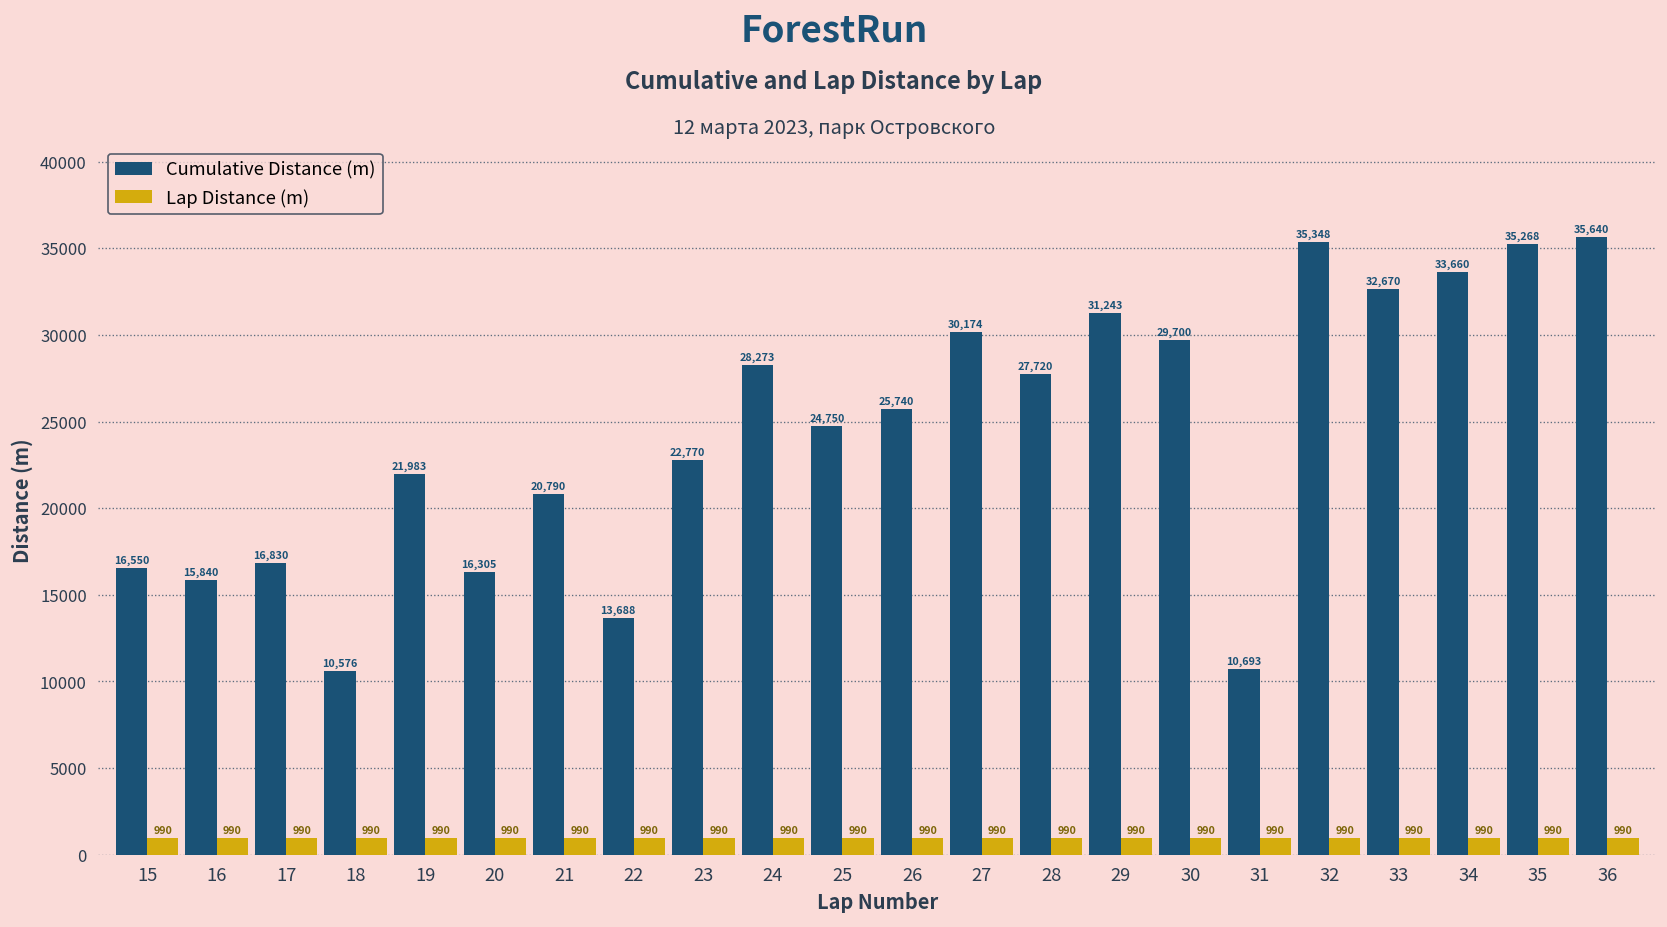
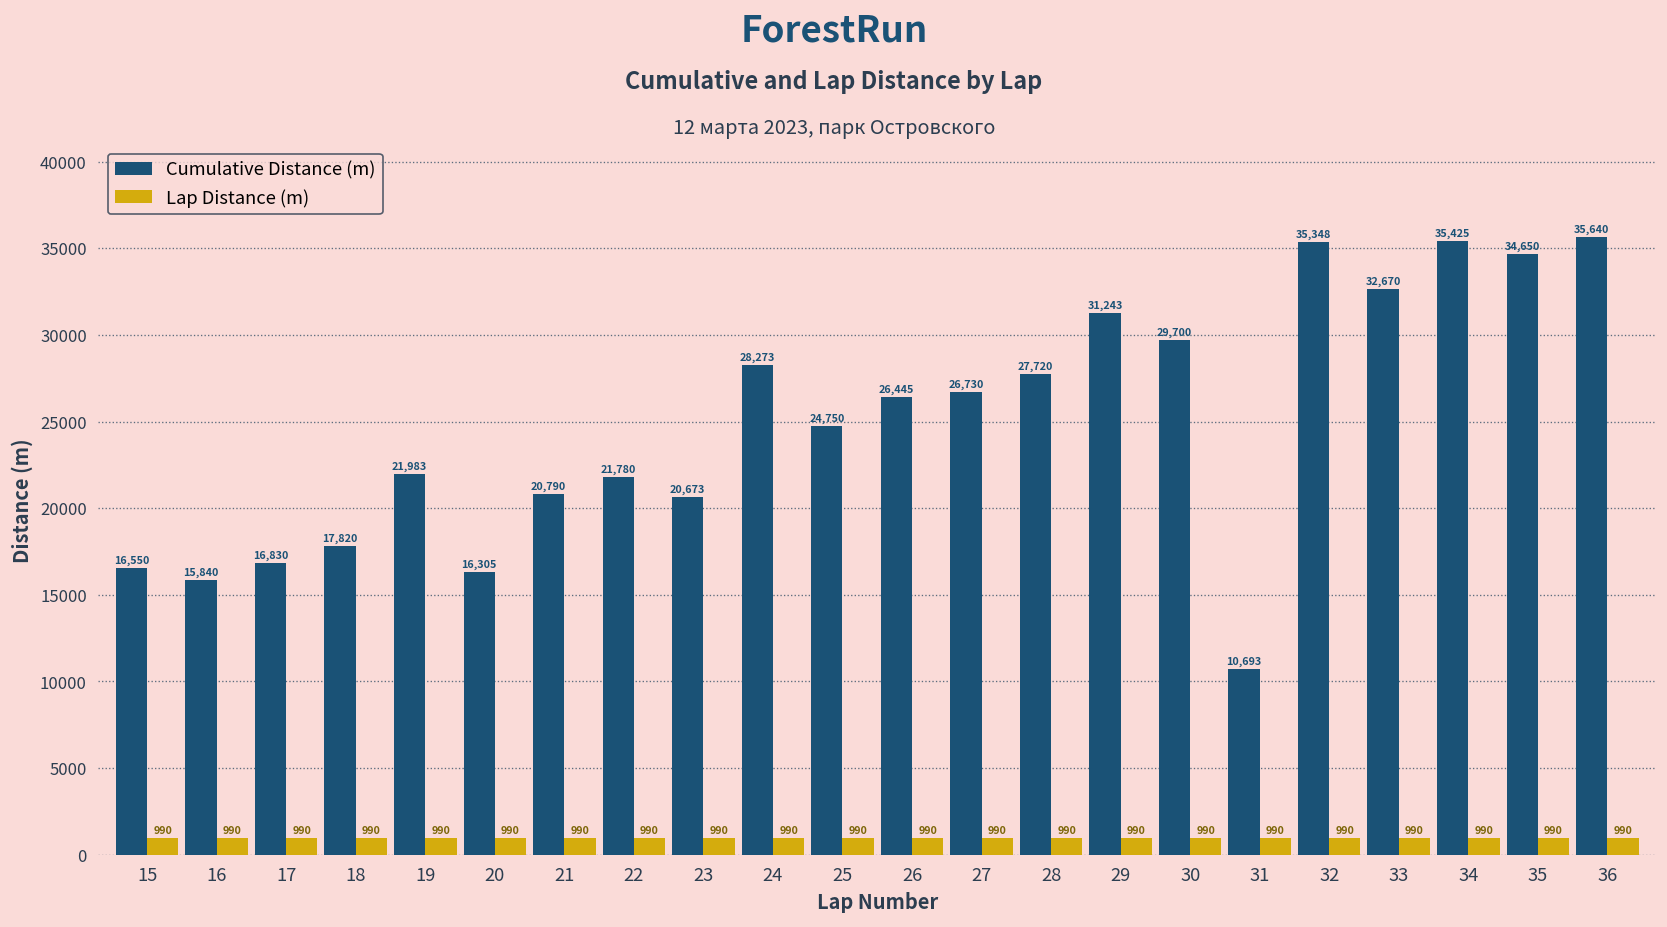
  {
    "Cumulative Distance (m)": {
      "15": "16,550",
      "16": "15,840",
      "17": "16,830",
-     "18": "10,576",
+     "18": "17,820",
      "19": "21,983",
      "20": "16,305",
      "21": "20,790",
-     "22": "13,688",
-     "23": "22,770",
+     "22": "21,780",
+     "23": "20,673",
      "24": "28,273",
      "25": "24,750",
-     "26": "25,740",
-     "27": "30,174",
+     "26": "26,445",
+     "27": "26,730",
      "28": "27,720",
      "29": "31,243",
      "30": "29,700",
      "31": "10,693",
      "32": "35,348",
      "33": "32,670",
-     "34": "33,660",
-     "35": "35,268",
+     "34": "35,425",
+     "35": "34,650",
      "36": "35,640"
    },
    "Lap Distance (m)": {
      "15": "990",
      "16": "990",
      "17": "990",
      "18": "990",
      "19": "990",
      "20": "990",
      "21": "990",
      "22": "990",
      "23": "990",
      "24": "990",
      "25": "990",
      "26": "990",
      "27": "990",
      "28": "990",
      "29": "990",
      "30": "990",
      "31": "990",
      "32": "990",
      "33": "990",
      "34": "990",
      "35": "990",
      "36": "990"
    }
  }
